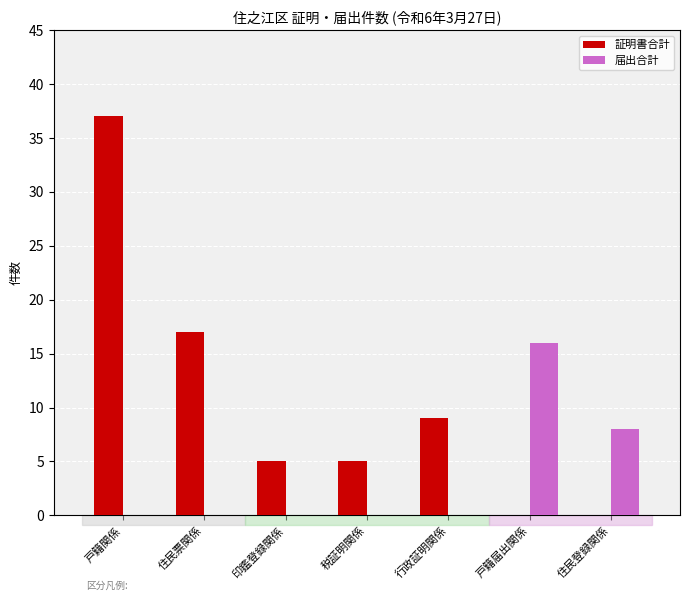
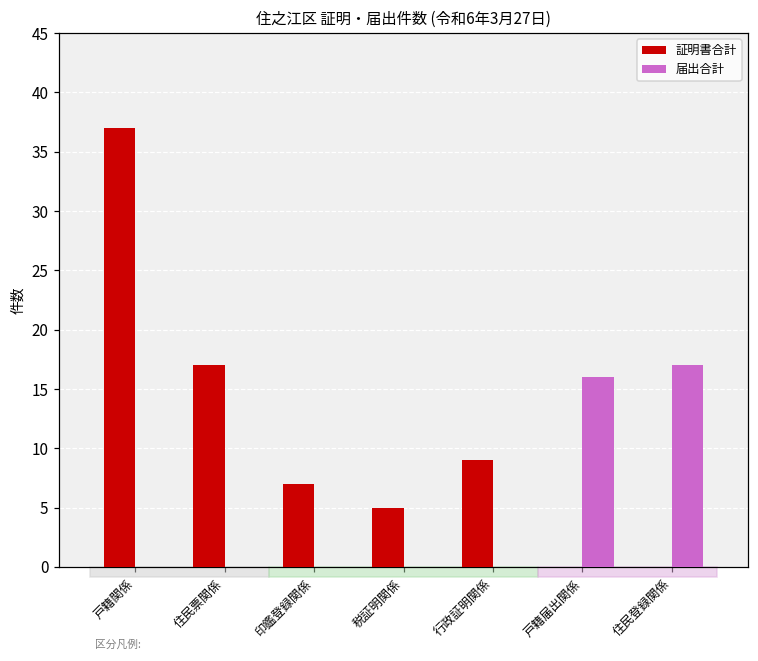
  {
    "証明書合計": {
      "戸籍関係": 37,
      "住民票関係": 17,
-     "印鑑登録関係": 5,
+     "印鑑登録関係": 7,
      "税証明関係": 5,
      "行政証明関係": 9,
      "戸籍届出関係": 0,
      "住民登録関係": 0
    },
    "届出合計": {
      "戸籍関係": 0,
      "住民票関係": 0,
      "印鑑登録関係": 0,
      "税証明関係": 0,
      "行政証明関係": 0,
      "戸籍届出関係": 16,
-     "住民登録関係": 8
+     "住民登録関係": 17
    }
  }
